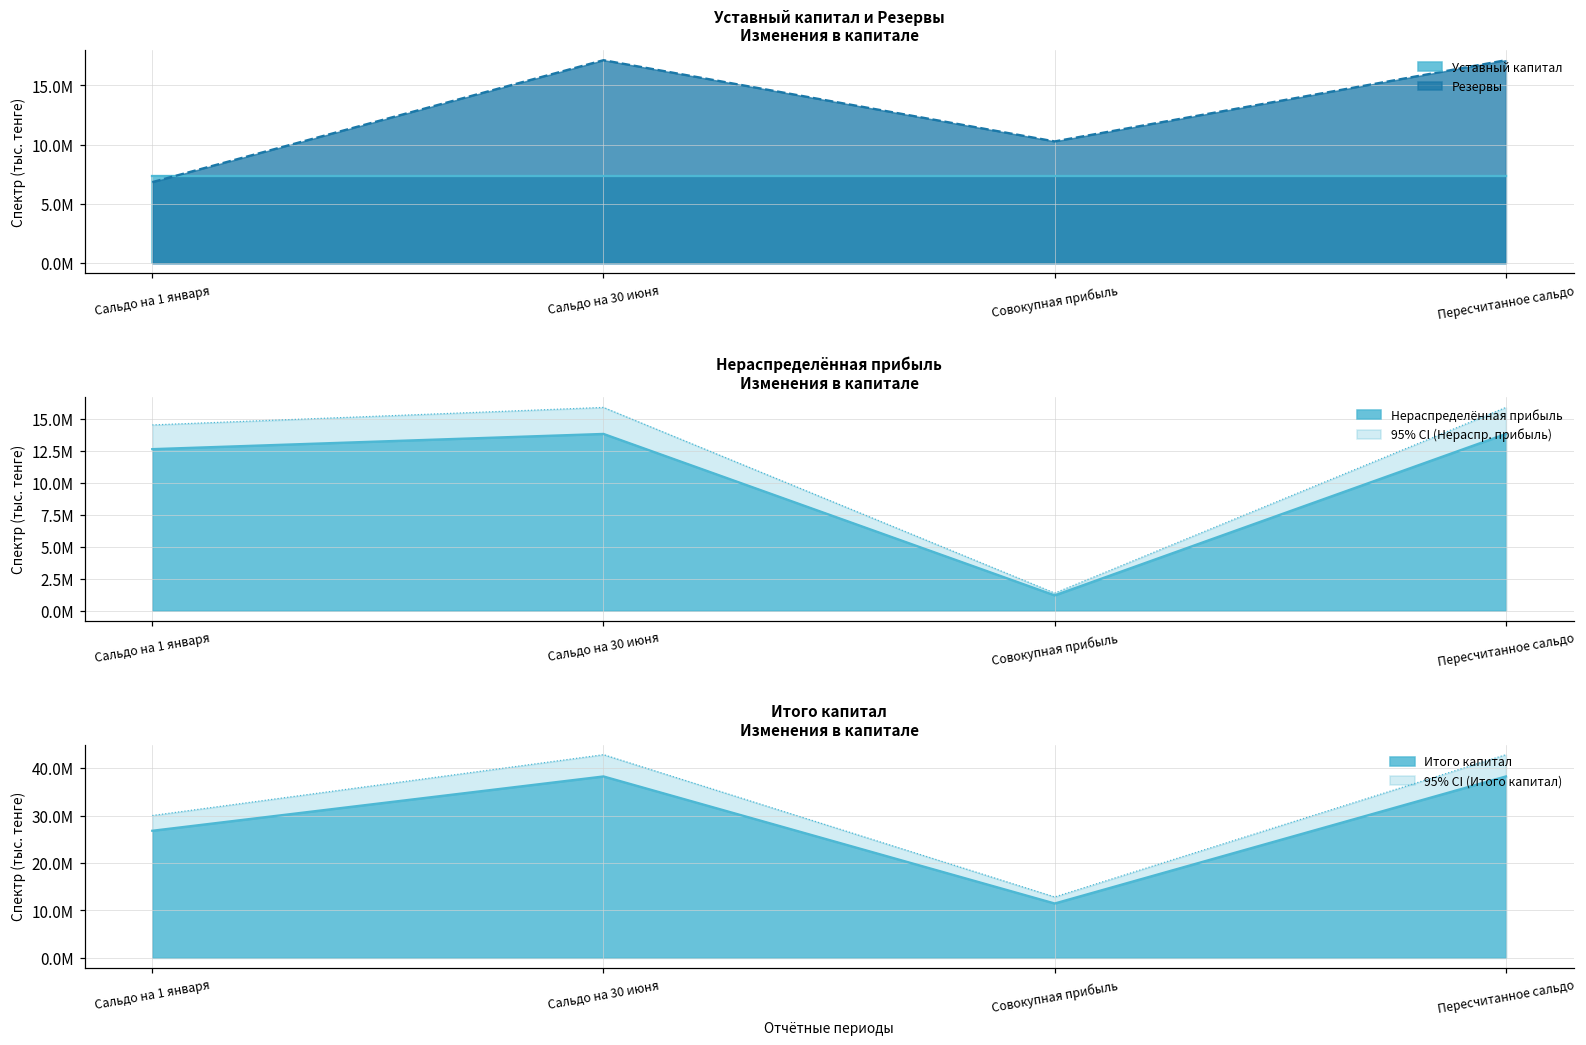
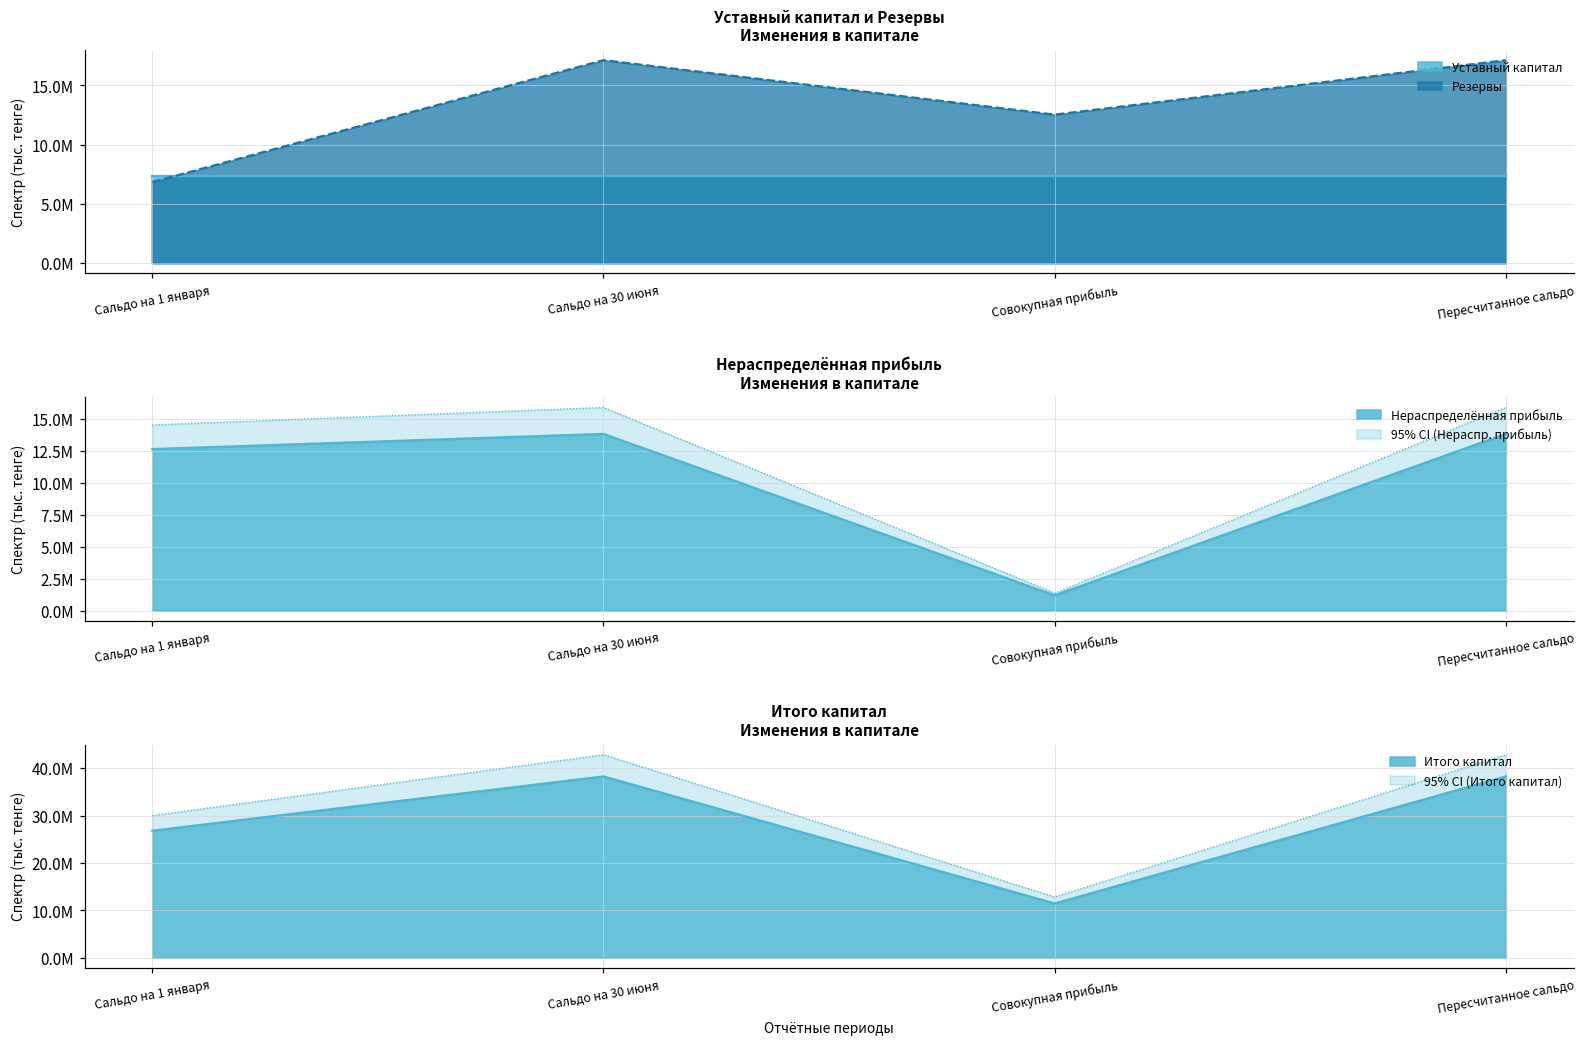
  {
    "Уставный капитал и Резервы Изменения в капитале": {
      "Уставный капитал": {
        "Сальдо на 1 января": 7300000,
        "Сальдо на 30 июня": 7300000,
        "Совокупная прибыль": 7300000,
        "Пересчитанное сальдо": 7300000
      },
      "Резервы": {
        "Сальдо на 1 января": 6800000,
        "Сальдо на 30 июня": 17100000,
-       "Совокупная прибыль": 10300000,
+       "Совокупная прибыль": 12500000,
        "Пересчитанное сальдо": 17100000
      }
    }
  }
